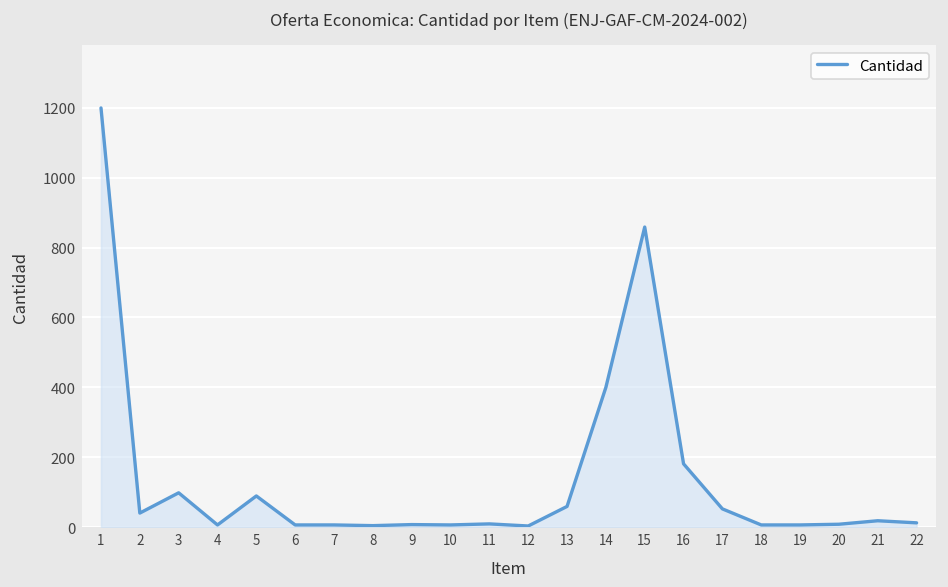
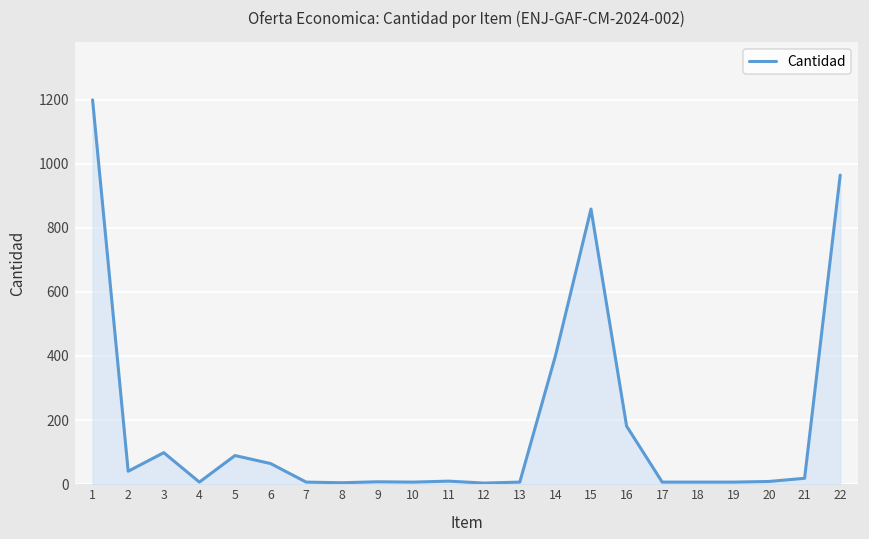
  {
    "1": 1200,
    "2": 40,
    "3": 100,
    "4": 10,
    "5": 90,
-   "6": 10,
+   "6": 60,
    "7": 10,
    "8": 0,
    "9": 10,
    "10": 10,
    "11": 10,
    "12": 0,
-   "13": 60,
+   "13": 10,
    "14": 400,
    "15": 860,
    "16": 180,
-   "17": 50,
+   "17": 10,
    "18": 10,
    "19": 10,
    "20": 10,
    "21": 20,
-   "22": 10
+   "22": 970
  }
